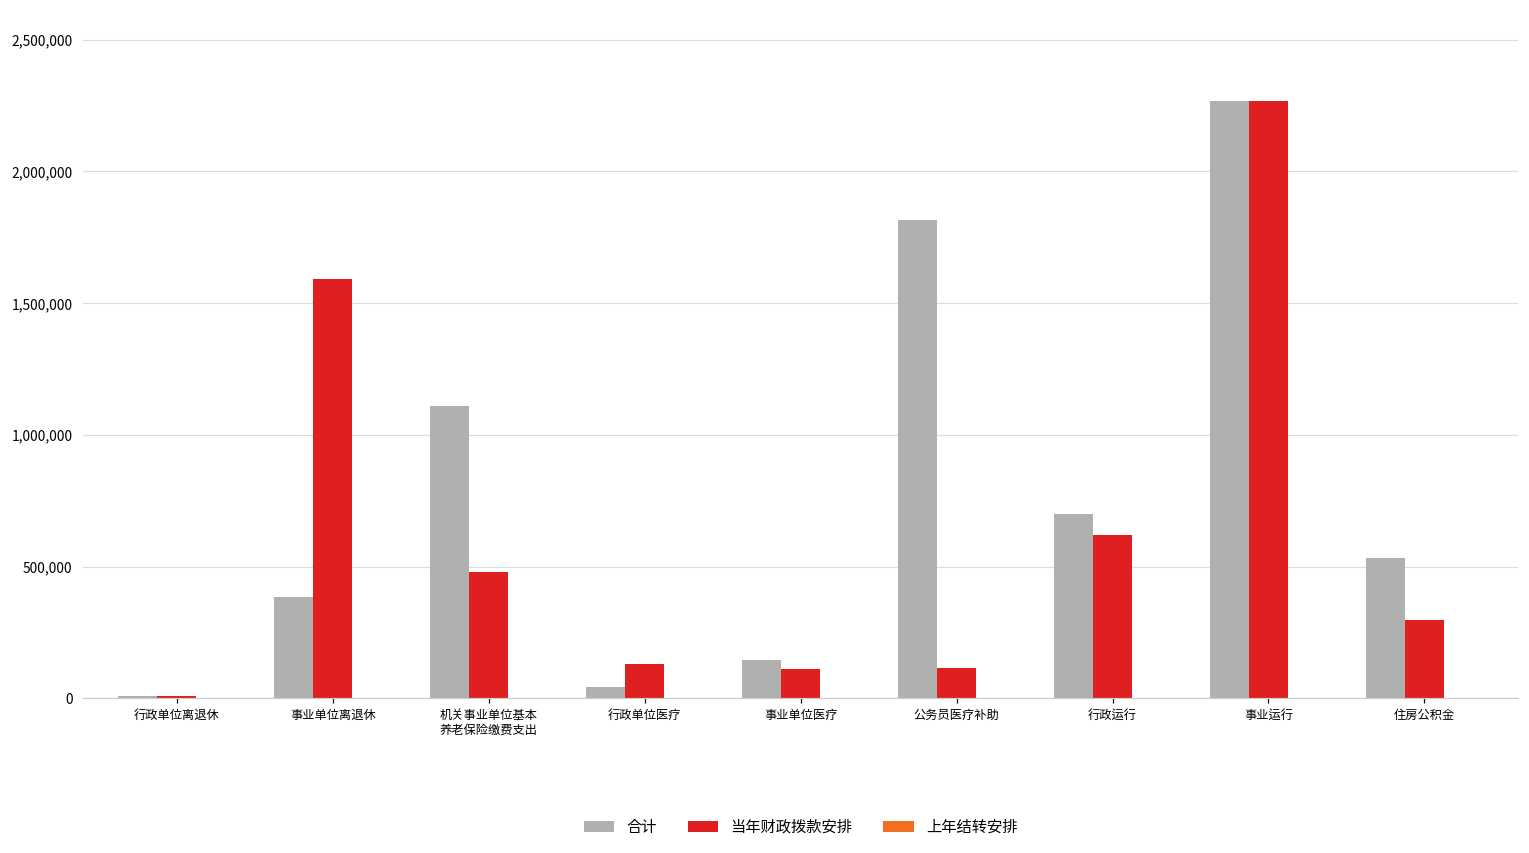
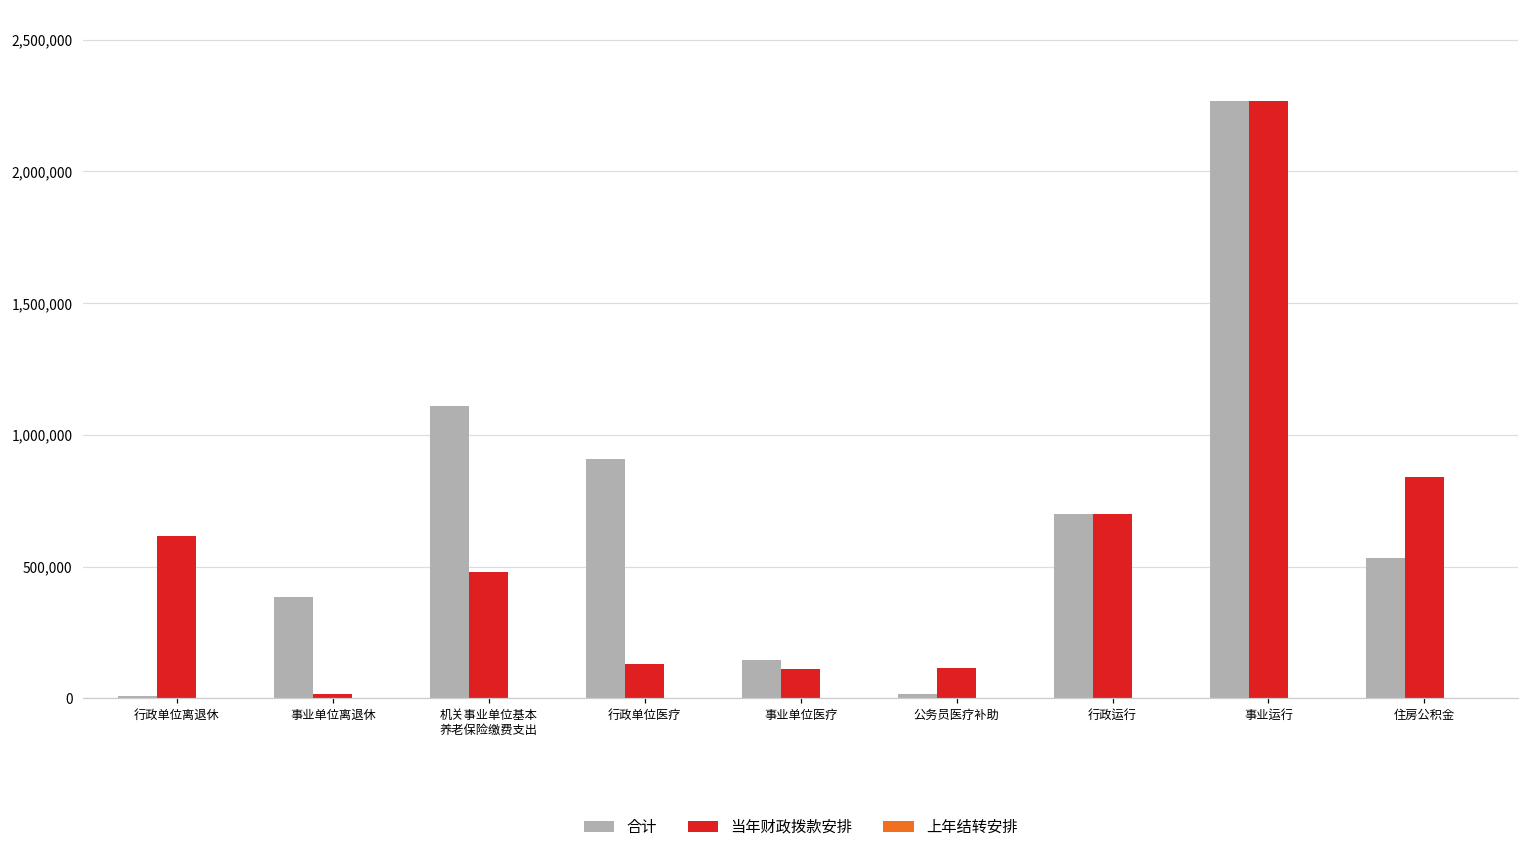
  {
    "合计": {
      "事业单位离退休": "380,000",
      "机关事业单位基本 养老保险缴费支出": "1,110,000",
-     "行政单位医疗": "50,000",
+     "行政单位医疗": "910,000",
      "事业单位医疗": "140,000",
-     "公务员医疗补助": "1,820,000",
+     "公务员医疗补助": "20,000",
      "行政运行": "700,000",
      "事业运行": "2,270,000",
      "住房公积金": "530,000"
    },
    "当年财政拨款安排": {
-     "行政单位离退休": "10,000",
-     "事业单位离退休": "1,590,000",
+     "行政单位离退休": "620,000",
+     "事业单位离退休": "20,000",
      "机关事业单位基本 养老保险缴费支出": "480,000",
      "行政单位医疗": "130,000",
      "事业单位医疗": "110,000",
      "公务员医疗补助": "120,000",
-     "行政运行": "620,000",
+     "行政运行": "700,000",
      "事业运行": "2,270,000",
-     "住房公积金": "300,000"
+     "住房公积金": "840,000"
    },
    "上年结转安排": {
      "行政单位离退休": "0",
      "事业单位离退休": "0",
      "机关事业单位基本 养老保险缴费支出": "0",
      "行政单位医疗": "0",
      "事业单位医疗": "0",
      "公务员医疗补助": "0",
      "行政运行": "0",
      "事业运行": "0",
      "住房公积金": "0"
    }
  }
